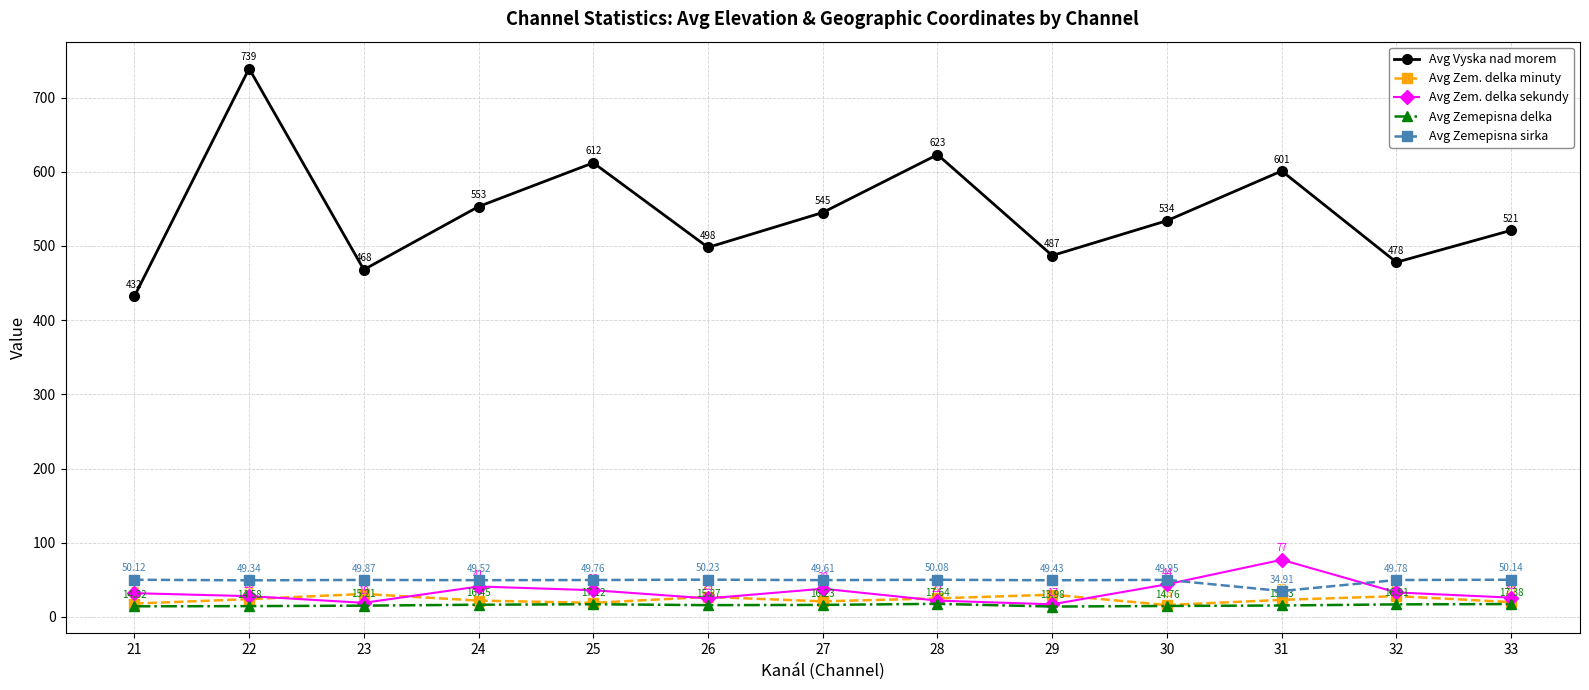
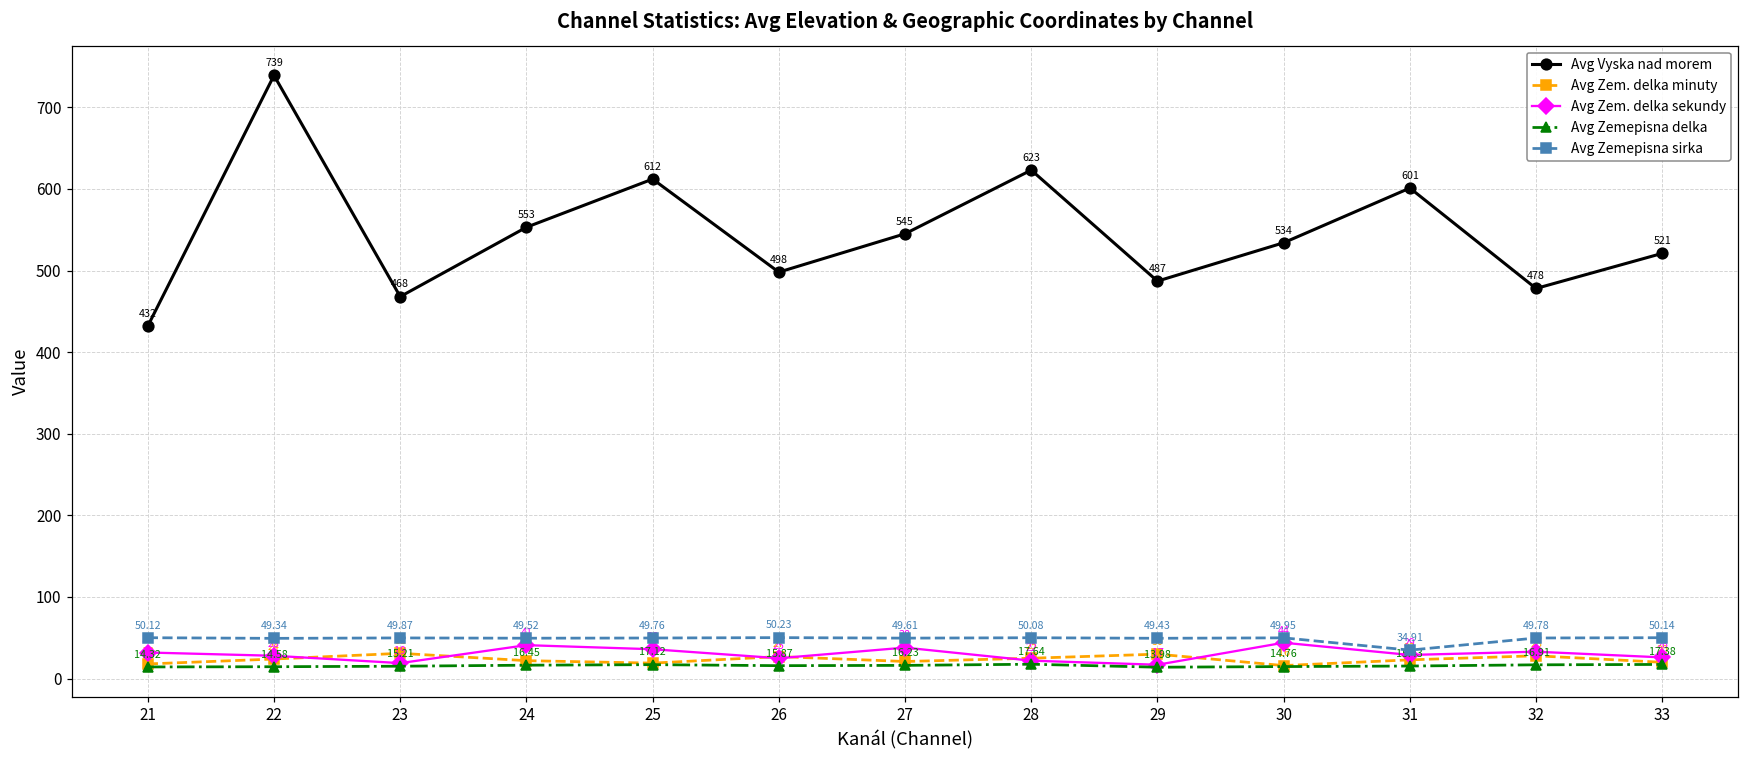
  {
    "Avg Vyska nad morem": {
      "21": 432,
      "22": 739,
      "23": 468,
      "24": 553,
      "25": 612,
      "26": 498,
      "27": 545,
      "28": 623,
      "29": 487,
      "30": 534,
      "31": 601,
      "32": 478,
      "33": 521
    },
    "Avg Zem. delka sekundy": {
-     "31": 77
+     "31": 29
    },
    "Avg Zemepisna sirka": {
      "21": 50.12,
      "22": 49.34,
      "23": 49.87,
      "25": 49.76,
      "26": 50.23,
      "27": 49.61,
      "28": 50.08,
      "29": 49.43,
      "31": 34.91,
      "32": 49.78,
      "33": 50.14
    }
  }
